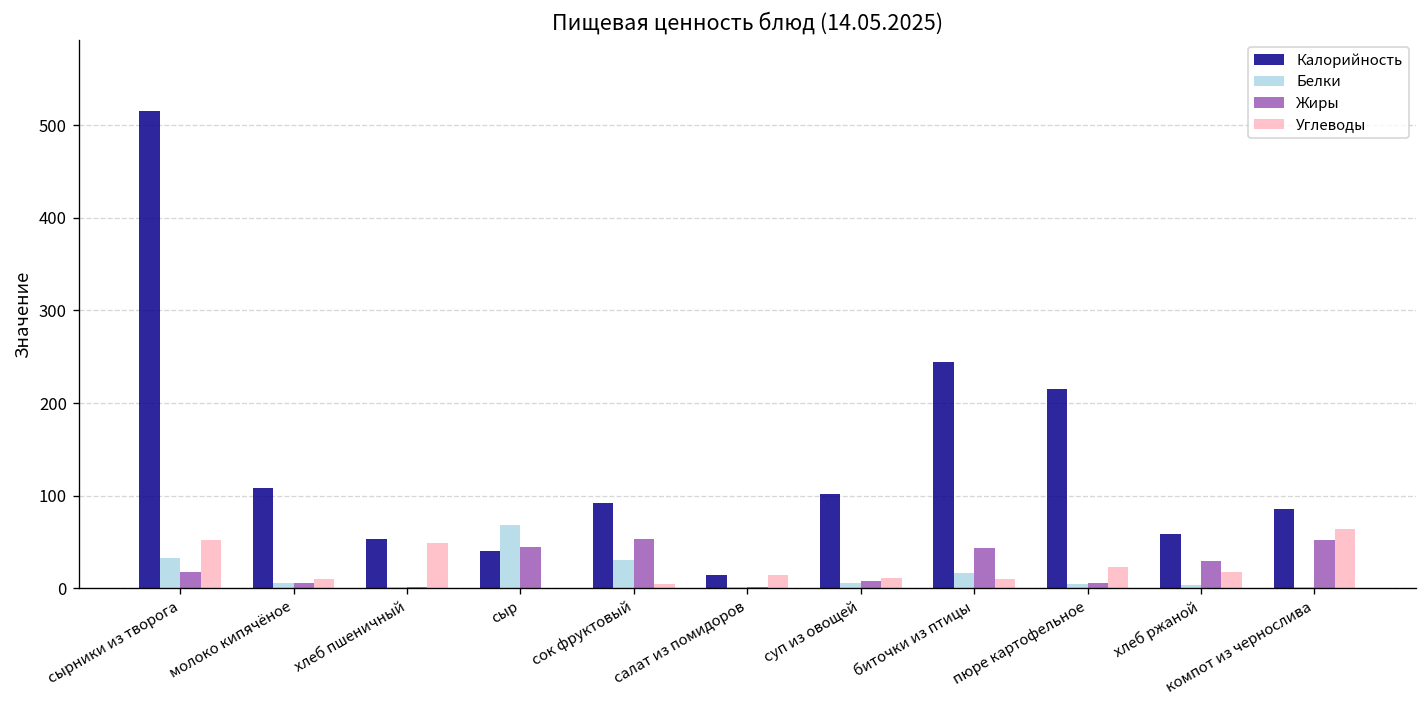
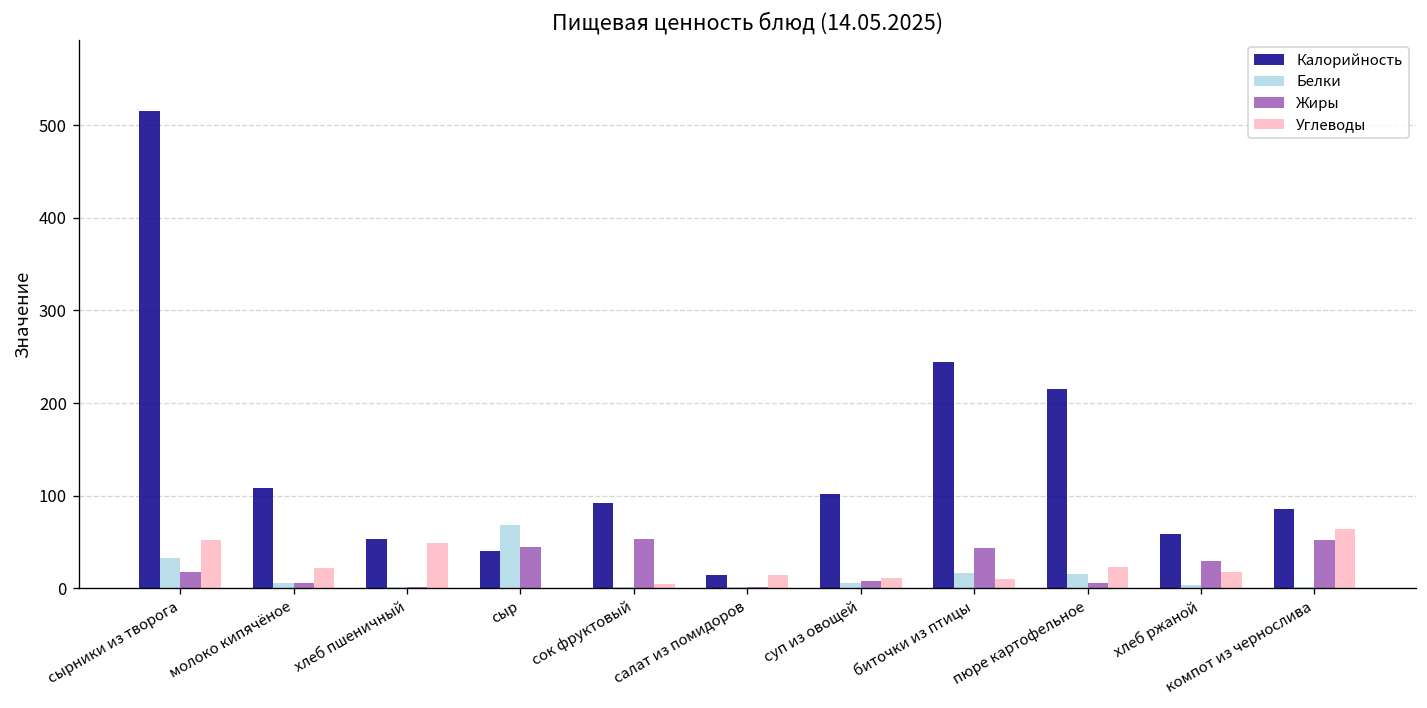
  {
    "Калорийность": {
      "сырники из творога": 520,
      "молоко кипячёное": 110,
      "хлеб пшеничный": 50,
      "сыр": 40,
      "сок фруктовый": 90,
      "салат из помидоров": 10,
      "суп из овощей": 100,
      "биточки из птицы": 240,
      "пюре картофельное": 220,
      "хлеб ржаной": 60,
      "компот из чернослива": 90
    },
    "Белки": {
      "сырники из творога": 30,
      "молоко кипячёное": 10,
      "сыр": 70,
-     "сок фруктовый": 30,
+     "сок фруктовый": 0,
      "суп из овощей": 10,
      "биточки из птицы": 20,
-     "пюре картофельное": 0
+     "пюре картофельное": 20
    },
    "Жиры": {
      "сырники из творога": 20,
      "молоко кипячёное": 10,
      "сыр": 50,
      "сок фруктовый": 50,
      "суп из овощей": 10,
      "биточки из птицы": 40,
      "пюре картофельное": 10,
      "хлеб ржаной": 30,
      "компот из чернослива": 50
    },
    "Углеводы": {
      "сырники из творога": 50,
-     "молоко кипячёное": 10,
+     "молоко кипячёное": 20,
      "хлеб пшеничный": 50,
      "сыр": 0,
      "сок фруктовый": 10,
      "салат из помидоров": 10,
      "суп из овощей": 10,
      "биточки из птицы": 10,
      "пюре картофельное": 20,
      "хлеб ржаной": 20,
      "компот из чернослива": 60
    }
  }
